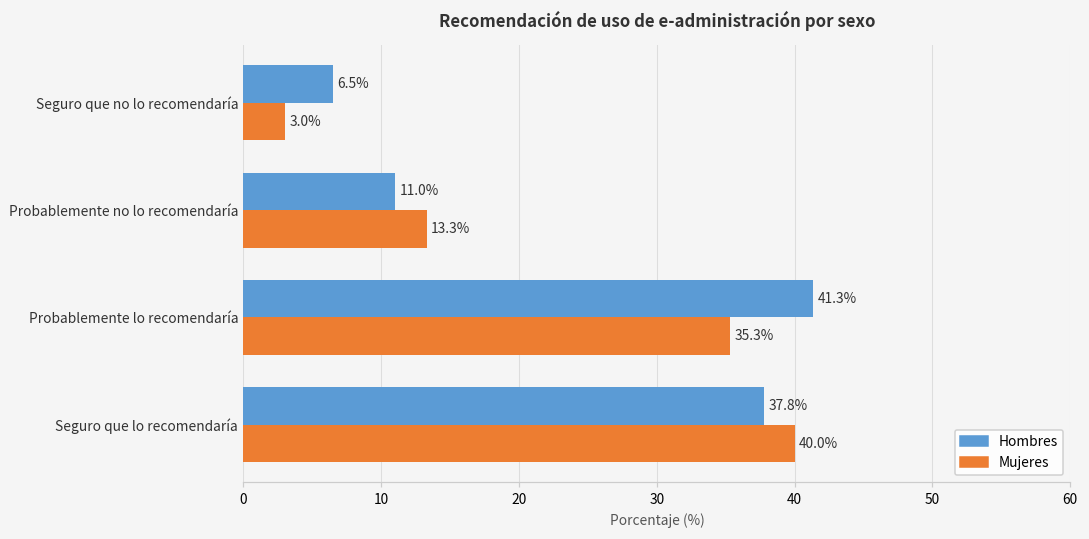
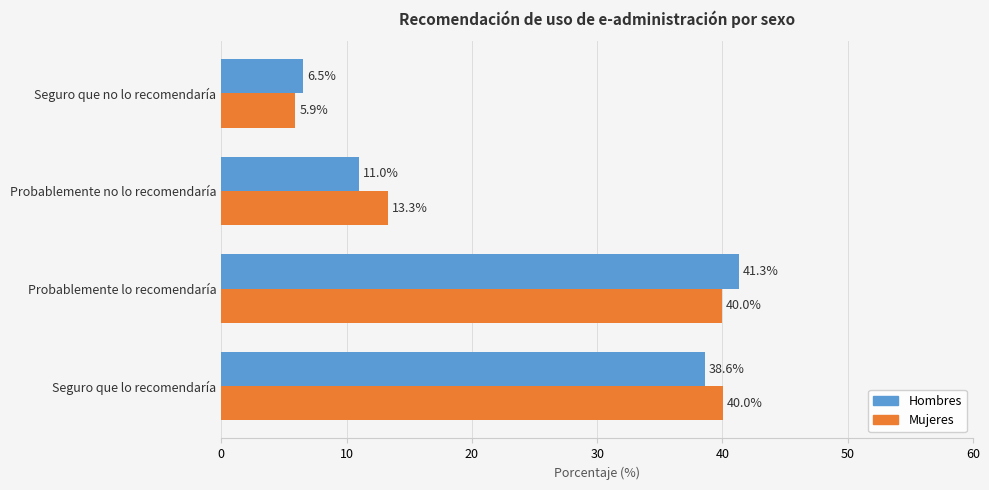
  {
    "Hombres": {
      "Seguro que no lo recomendaría": "6.5%",
      "Probablemente no lo recomendaría": "11.0%",
      "Probablemente lo recomendaría": "41.3%",
-     "Seguro que lo recomendaría": "37.8%"
+     "Seguro que lo recomendaría": "38.6%"
    },
    "Mujeres": {
-     "Seguro que no lo recomendaría": "3.0%",
+     "Seguro que no lo recomendaría": "5.9%",
      "Probablemente no lo recomendaría": "13.3%",
-     "Probablemente lo recomendaría": "35.3%",
+     "Probablemente lo recomendaría": "40.0%",
      "Seguro que lo recomendaría": "40.0%"
    }
  }
